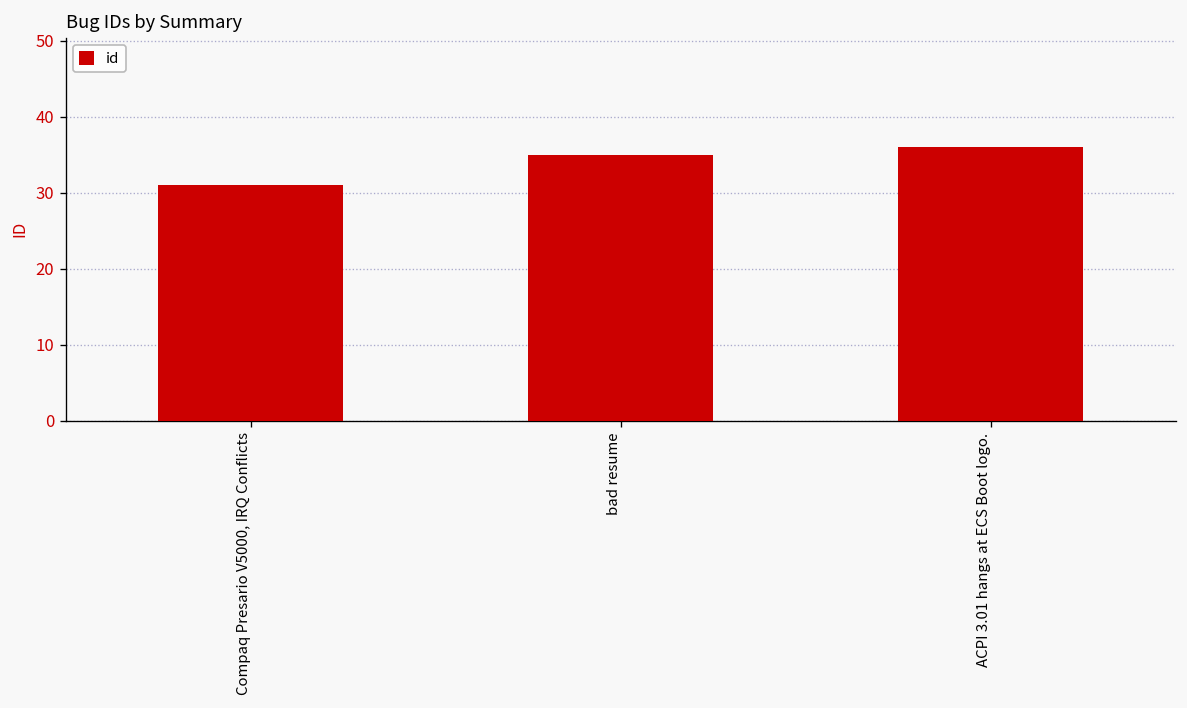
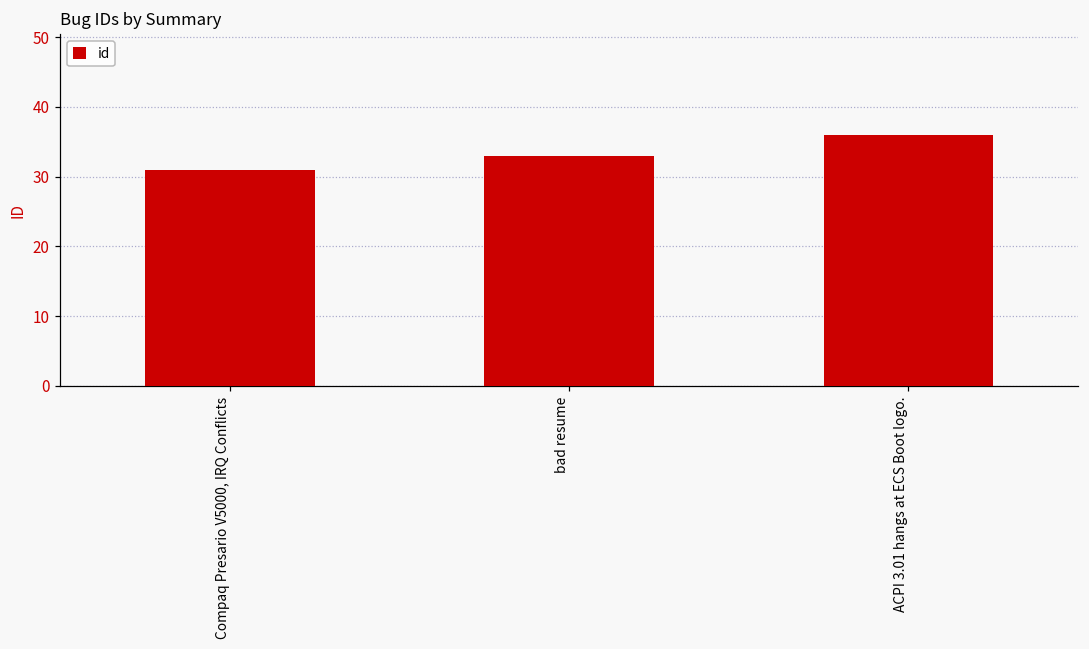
  {
    "Compaq Presario V5000, IRQ Conflicts": 31,
-   "bad resume": 35,
+   "bad resume": 33,
    "ACPI 3.01 hangs at ECS Boot logo.": 36
  }
